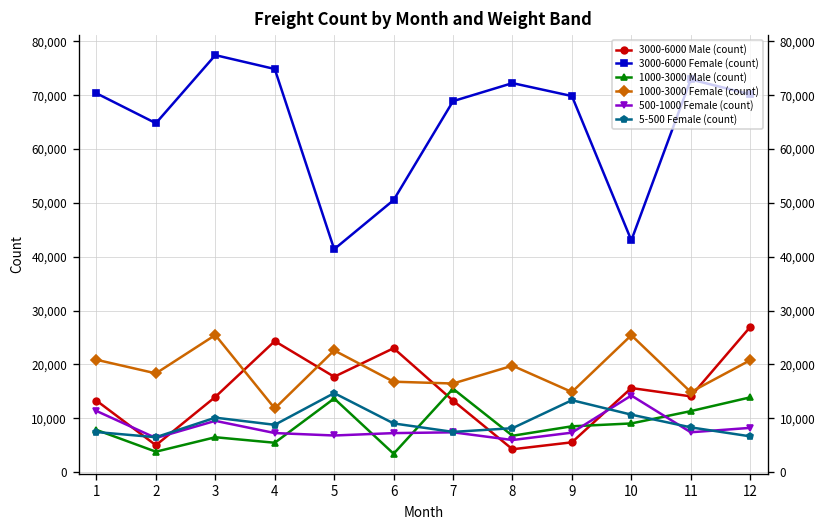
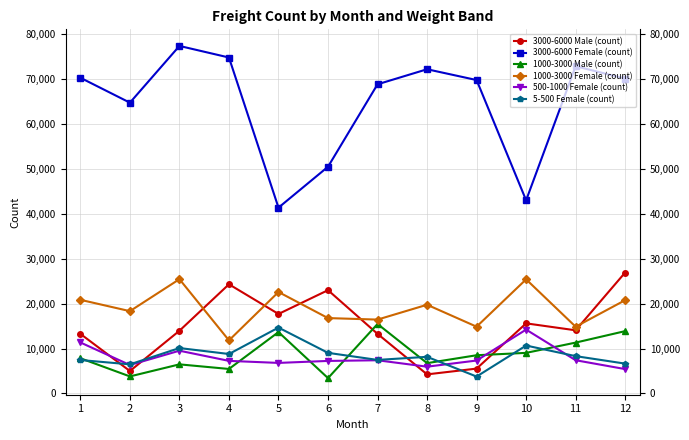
  {
    "3000-6000 Male (count)": {
      "1": "13,000",
      "2": "5,000",
      "3": "14,000",
      "4": "24,000",
      "5": "18,000",
      "6": "23,000",
      "7": "13,000",
      "8": "4,000",
      "9": "6,000",
      "10": "16,000",
      "11": "14,000",
      "12": "27,000"
    },
    "3000-6000 Female (count)": {
      "1": "70,000",
      "2": "65,000",
      "3": "77,000",
      "4": "75,000",
      "5": "41,000",
      "6": "51,000",
      "7": "69,000",
      "8": "72,000",
      "9": "70,000",
      "10": "43,000"
    },
    "1000-3000 Male (count)": {
      "2": "4,000",
      "3": "6,000",
      "4": "5,000",
      "5": "14,000",
      "6": "3,000",
      "7": "15,000",
      "8": "7,000",
      "9": "9,000",
      "10": "9,000",
      "11": "11,000",
      "12": "14,000"
    },
    "1000-3000 Female (count)": {
      "1": "21,000",
      "2": "18,000",
      "3": "25,000",
      "4": "12,000",
      "5": "23,000",
      "6": "17,000",
      "7": "16,000",
      "8": "20,000",
      "9": "15,000",
      "10": "25,000",
      "11": "15,000",
      "12": "21,000"
    },
    "500-1000 Female (count)": {
      "1": "11,000",
      "3": "10,000",
      "4": "7,000",
      "5": "7,000",
      "6": "7,000",
      "8": "6,000",
      "9": "7,000",
      "10": "14,000",
      "11": "7,000",
-     "12": "8,000"
+     "12": "5,000"
    },
    "5-500 Female (count)": {
      "3": "10,000",
      "4": "9,000",
      "5": "15,000",
      "6": "9,000",
      "8": "8,000",
-     "9": "13,000",
+     "9": "4,000",
      "10": "11,000",
      "11": "8,000",
      "12": "7,000"
    }
  }
